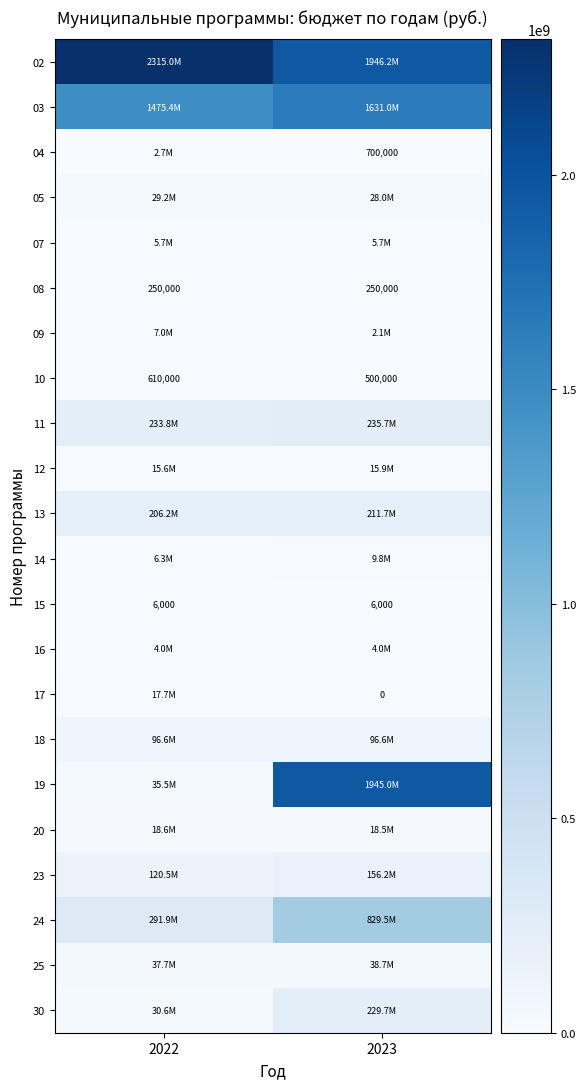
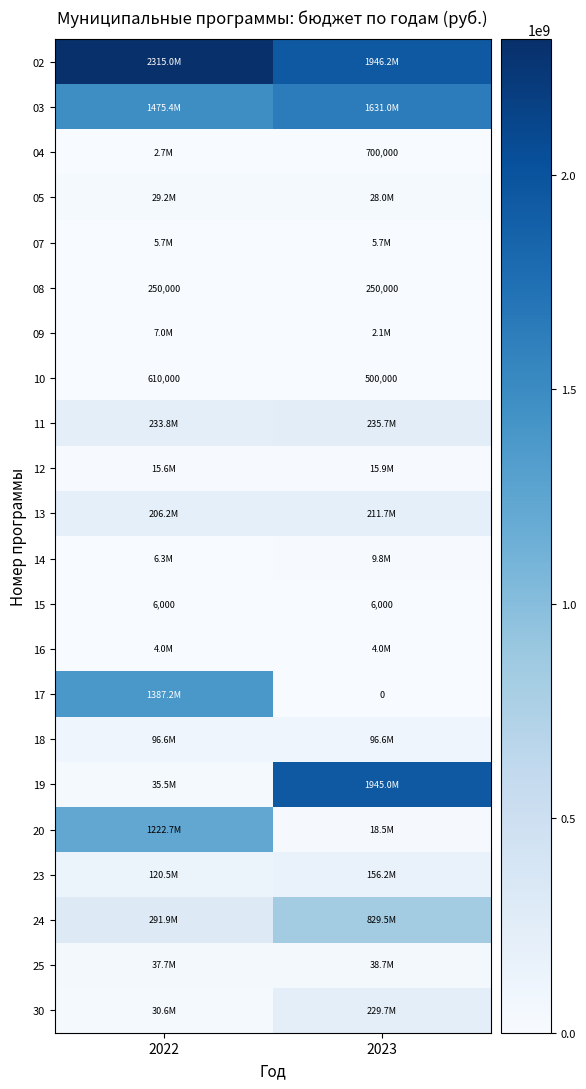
  {
    "02": {
      "2022": "2315.0M",
      "2023": "1946.2M"
    },
    "03": {
      "2022": "1475.4M",
      "2023": "1631.0M"
    },
    "04": {
      "2022": "2.7M",
      "2023": "700,000"
    },
    "05": {
      "2022": "29.2M",
      "2023": "28.0M"
    },
    "07": {
      "2022": "5.7M",
      "2023": "5.7M"
    },
    "08": {
      "2022": "250,000",
      "2023": "250,000"
    },
    "09": {
      "2022": "7.0M",
      "2023": "2.1M"
    },
    "10": {
      "2022": "610,000",
      "2023": "500,000"
    },
    "11": {
      "2022": "233.8M",
      "2023": "235.7M"
    },
    "12": {
      "2022": "15.6M",
      "2023": "15.9M"
    },
    "13": {
      "2022": "206.2M",
      "2023": "211.7M"
    },
    "14": {
      "2022": "6.3M",
      "2023": "9.8M"
    },
    "15": {
      "2022": "6,000",
      "2023": "6,000"
    },
    "16": {
      "2022": "4.0M",
      "2023": "4.0M"
    },
    "17": {
-     "2022": "17.7M",
+     "2022": "1387.2M",
      "2023": "0"
    },
    "18": {
      "2022": "96.6M",
      "2023": "96.6M"
    },
    "19": {
      "2022": "35.5M",
      "2023": "1945.0M"
    },
    "20": {
-     "2022": "18.6M",
+     "2022": "1222.7M",
      "2023": "18.5M"
    },
    "23": {
      "2022": "120.5M",
      "2023": "156.2M"
    },
    "24": {
      "2022": "291.9M",
      "2023": "829.5M"
    },
    "25": {
      "2022": "37.7M",
      "2023": "38.7M"
    },
    "30": {
      "2022": "30.6M",
      "2023": "229.7M"
    }
  }
